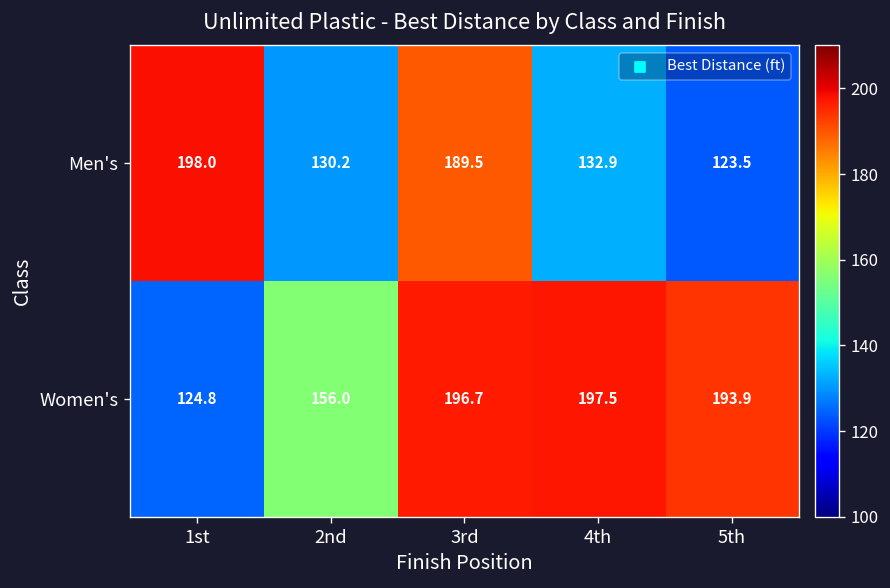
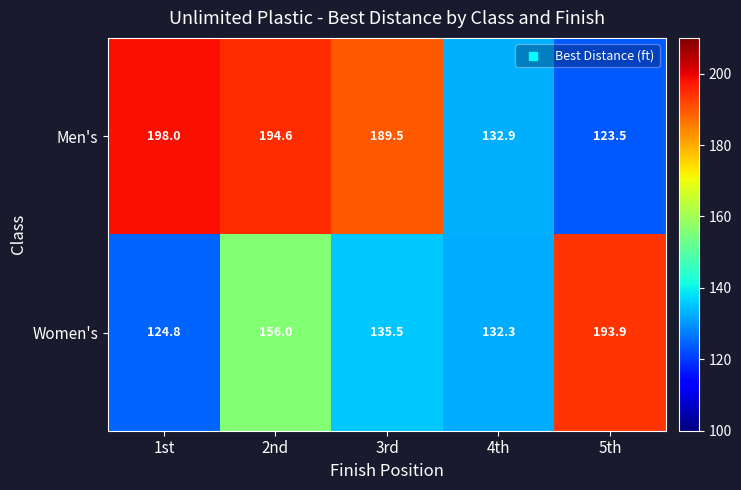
  {
    "Men's": {
      "1st": 198.0,
-     "2nd": 130.2,
+     "2nd": 194.6,
      "3rd": 189.5,
      "4th": 132.9,
      "5th": 123.5
    },
    "Women's": {
      "1st": 124.8,
      "2nd": 156.0,
-     "3rd": 196.7,
-     "4th": 197.5,
+     "3rd": 135.5,
+     "4th": 132.3,
      "5th": 193.9
    }
  }
